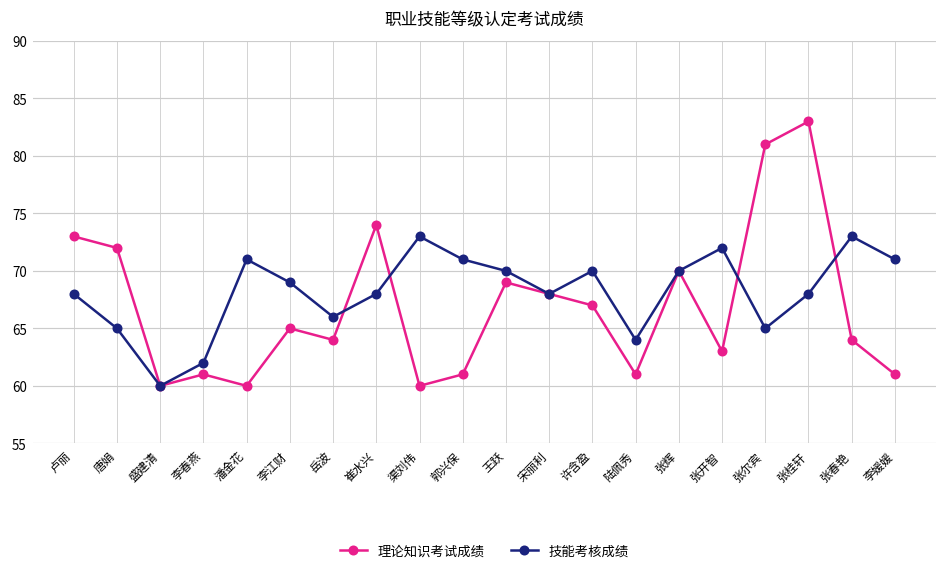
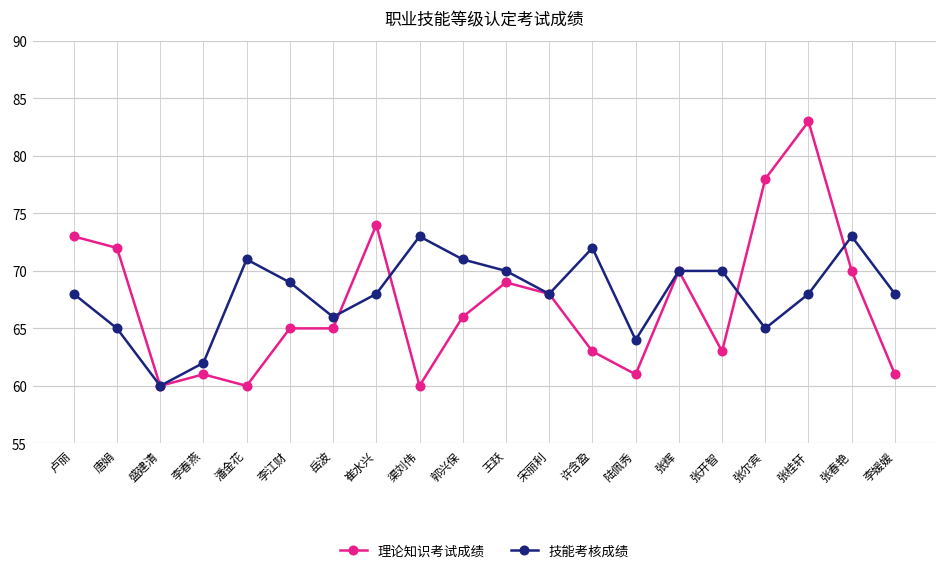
  {
    "理论知识考试成绩": {
      "卢丽": 73,
      "唐娟": 72,
      "李春燕": 61,
      "潘金花": 60,
      "李江财": 65,
-     "岳波": 64,
+     "岳波": 65,
      "崔水兴": 74,
      "渠刘伟": 60,
-     "郭兴保": 61,
+     "郭兴保": 66,
      "王跃": 69,
-     "许含盈": 67,
+     "许含盈": 63,
      "陆佩秀": 61,
      "张开智": 63,
-     "张尔宾": 81,
+     "张尔宾": 78,
      "张桂轩": 83,
-     "张春艳": 64,
+     "张春艳": 70,
      "李媛媛": 61
    },
    "技能考核成绩": {
      "卢丽": 68,
      "唐娟": 65,
      "李春燕": 62,
      "潘金花": 71,
      "李江财": 69,
      "岳波": 66,
      "崔水兴": 68,
      "渠刘伟": 73,
      "郭兴保": 71,
      "王跃": 70,
-     "许含盈": 70,
+     "许含盈": 72,
      "陆佩秀": 64,
-     "张开智": 72,
+     "张开智": 70,
      "张尔宾": 65,
      "张桂轩": 68,
      "张春艳": 73,
-     "李媛媛": 71
+     "李媛媛": 68
    }
  }
